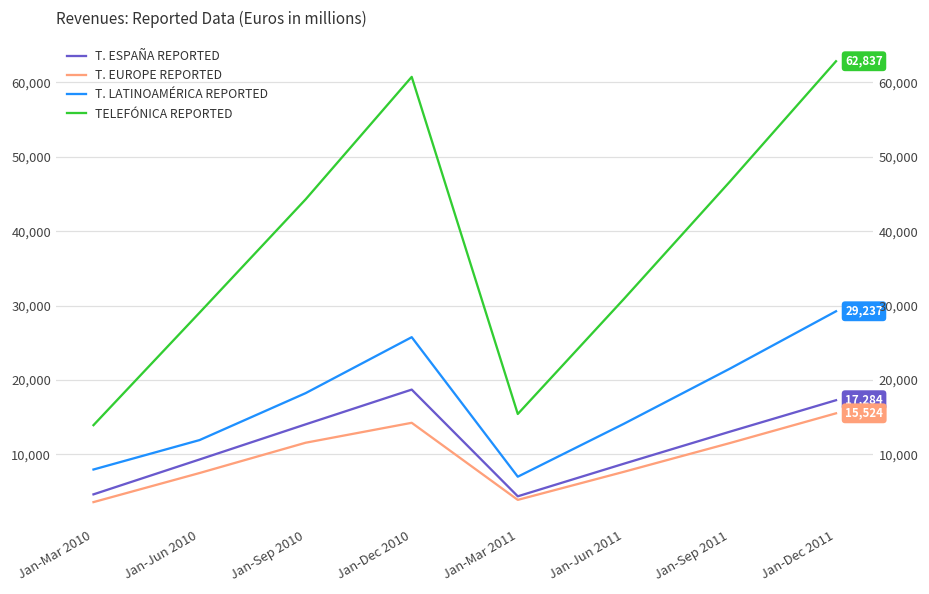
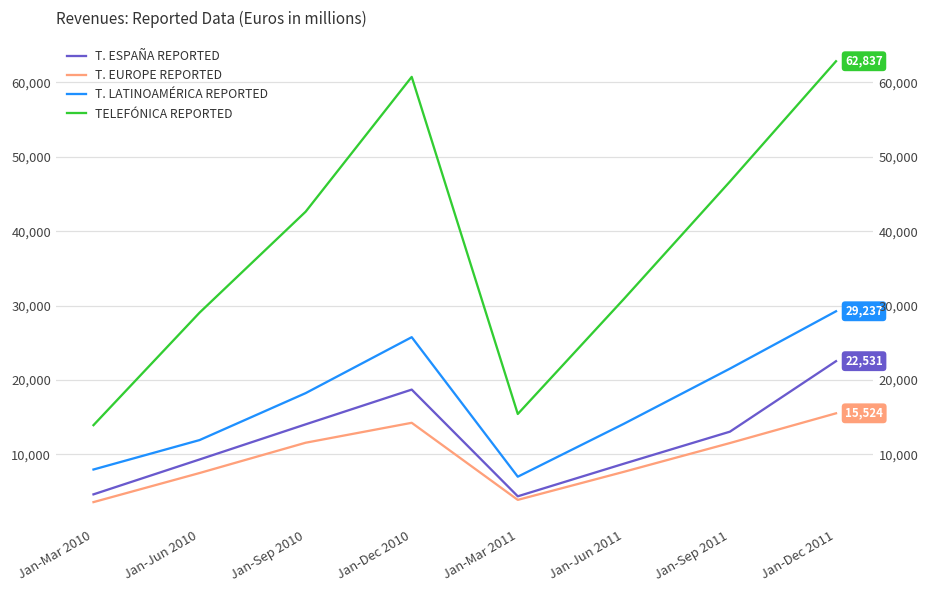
  {
    "T. ESPAÑA REPORTED": {
-     "Jan-Dec 2011": "17,284"
+     "Jan-Dec 2011": "22,531"
    },
    "T. EUROPE REPORTED": {
      "Jan-Mar 2010": "4,000",
      "Jan-Jun 2010": "8,000",
      "Jan-Sep 2010": "12,000",
      "Jan-Dec 2010": "14,000",
      "Jan-Mar 2011": "4,000",
      "Jan-Jun 2011": "8,000",
      "Jan-Sep 2011": "12,000"
    },
    "T. LATINOAMÉRICA REPORTED": {
      "Jan-Mar 2010": "8,000",
      "Jan-Jun 2010": "12,000",
      "Jan-Sep 2010": "18,000",
      "Jan-Dec 2010": "26,000",
      "Jan-Mar 2011": "7,000",
      "Jan-Jun 2011": "14,000",
      "Jan-Sep 2011": "22,000"
    },
    "TELEFÓNICA REPORTED": {
      "Jan-Mar 2010": "14,000",
      "Jan-Jun 2010": "29,000",
-     "Jan-Sep 2010": "44,000",
+     "Jan-Sep 2010": "43,000",
      "Jan-Dec 2010": "61,000",
      "Jan-Mar 2011": "15,000",
      "Jan-Jun 2011": "31,000",
      "Jan-Sep 2011": "47,000"
    }
  }
